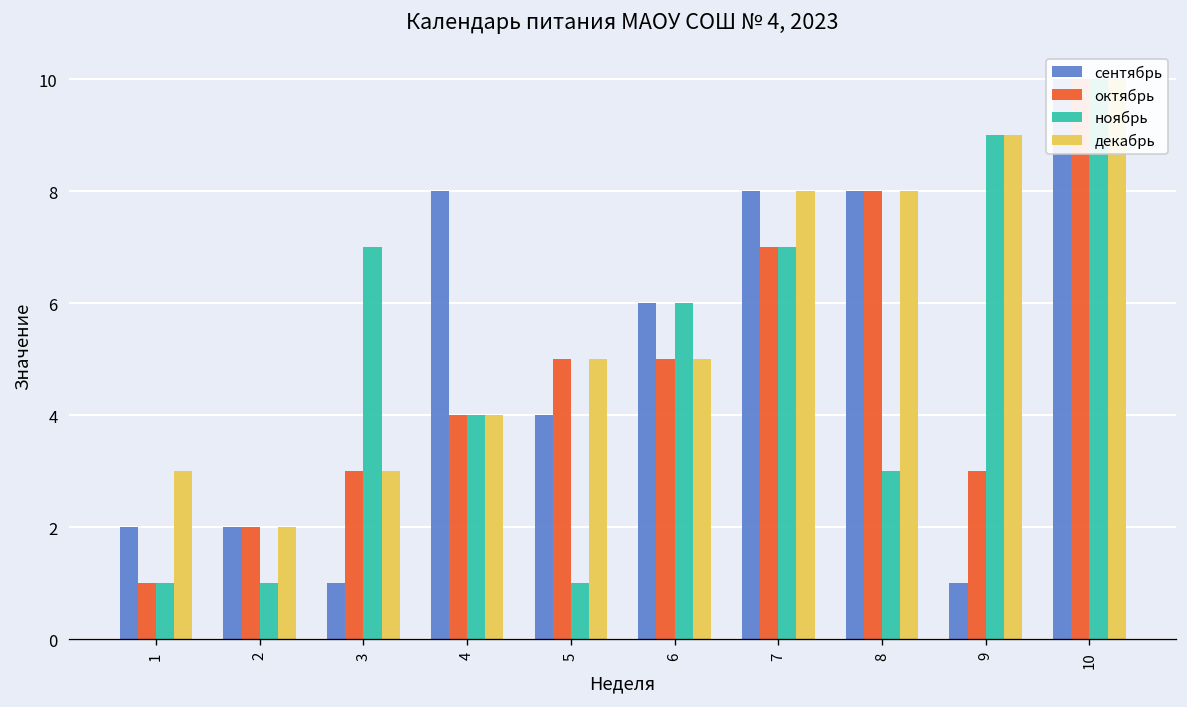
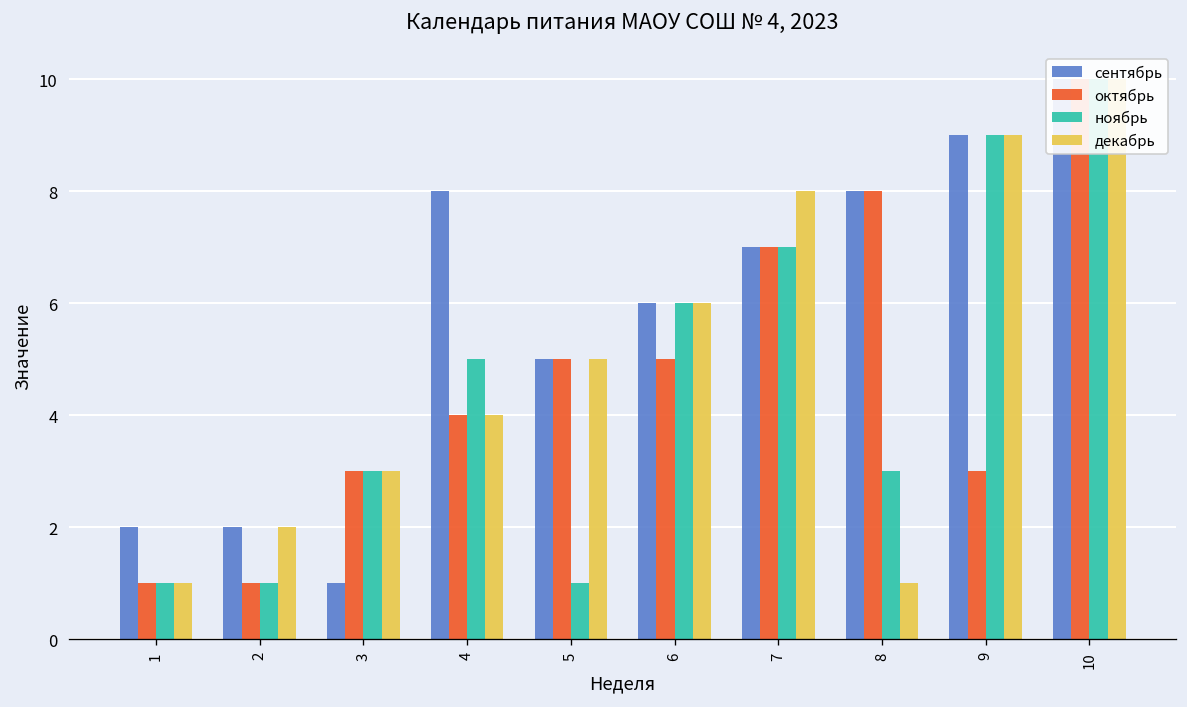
  {
    "сентябрь": {
      "1": 2,
      "2": 2,
      "3": 1,
      "4": 8,
-     "5": 4,
+     "5": 5,
      "6": 6,
-     "7": 8,
+     "7": 7,
      "8": 8,
-     "9": 1
+     "9": 9
    },
    "октябрь": {
      "1": 1,
-     "2": 2,
+     "2": 1,
      "3": 3,
      "4": 4,
      "5": 5,
      "6": 5,
      "7": 7,
      "8": 8,
      "9": 3
    },
    "ноябрь": {
      "1": 1,
      "2": 1,
-     "3": 7,
-     "4": 4,
+     "3": 3,
+     "4": 5,
      "5": 1,
      "6": 6,
      "7": 7,
      "8": 3,
      "9": 9
    },
    "декабрь": {
-     "1": 3,
+     "1": 1,
      "2": 2,
      "3": 3,
      "4": 4,
      "5": 5,
-     "6": 5,
+     "6": 6,
      "7": 8,
-     "8": 8,
+     "8": 1,
      "9": 9
    }
  }
